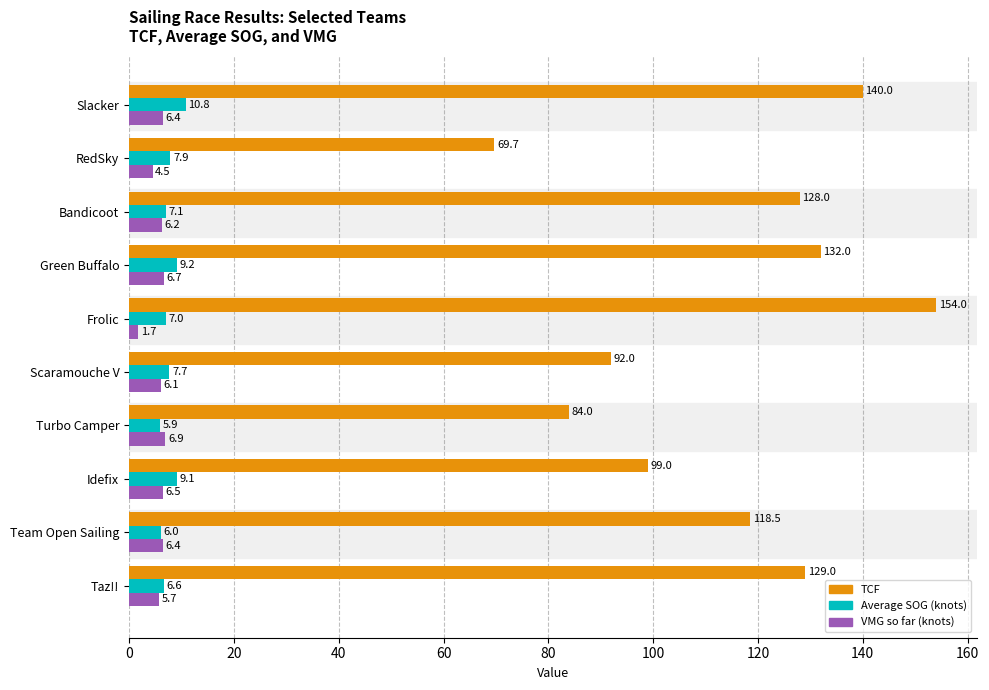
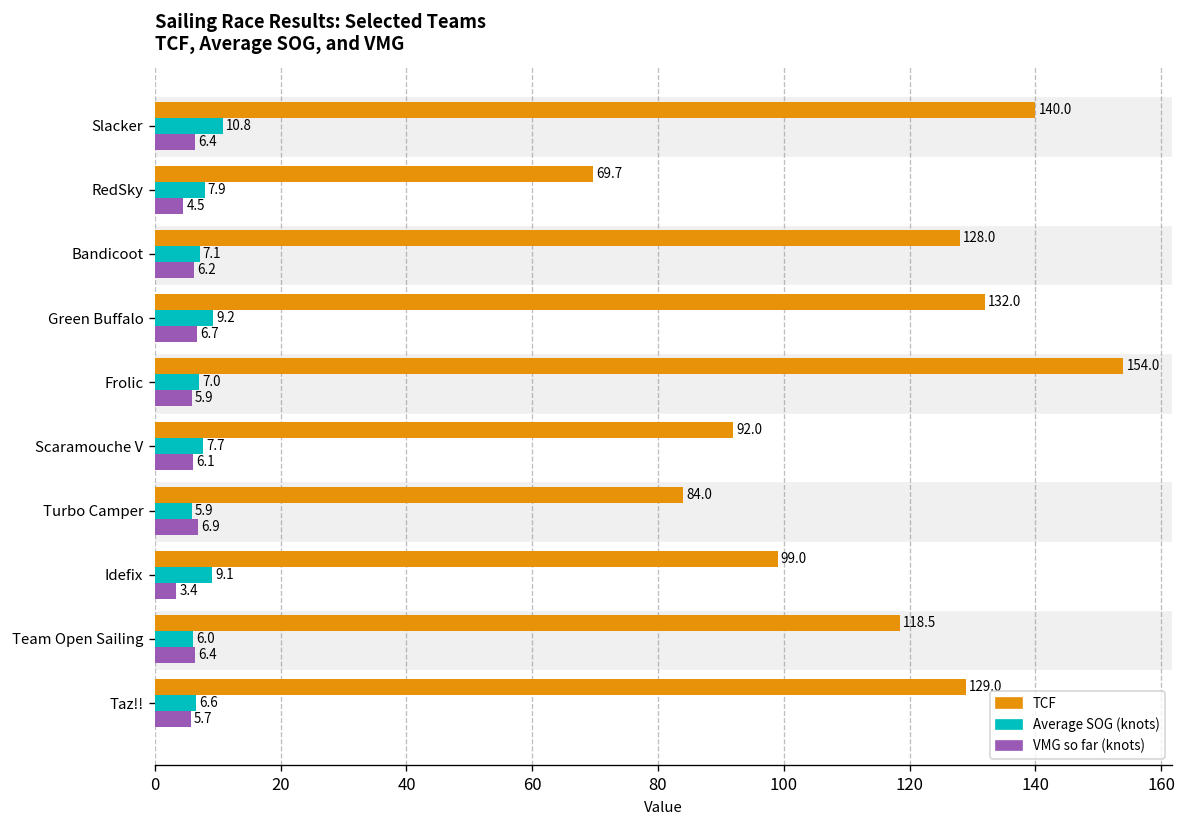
  {
    "TCF": {
      "Slacker": 140.0,
      "RedSky": 69.7,
      "Bandicoot": 128.0,
      "Green Buffalo": 132.0,
      "Frolic": 154.0,
      "Scaramouche V": 92.0,
      "Turbo Camper": 84.0,
      "Idefix": 99.0,
      "Team Open Sailing": 118.5,
      "Taz!!": 129.0
    },
    "Average SOG (knots)": {
      "Slacker": 10.8,
      "RedSky": 7.9,
      "Bandicoot": 7.1,
      "Green Buffalo": 9.2,
      "Frolic": 7.0,
      "Scaramouche V": 7.7,
      "Turbo Camper": 5.9,
      "Idefix": 9.1,
      "Team Open Sailing": 6.0,
      "Taz!!": 6.6
    },
    "VMG so far (knots)": {
      "Slacker": 6.4,
      "RedSky": 4.5,
      "Bandicoot": 6.2,
      "Green Buffalo": 6.7,
-     "Frolic": 1.7,
+     "Frolic": 5.9,
      "Scaramouche V": 6.1,
      "Turbo Camper": 6.9,
-     "Idefix": 6.5,
+     "Idefix": 3.4,
      "Team Open Sailing": 6.4,
      "Taz!!": 5.7
    }
  }
